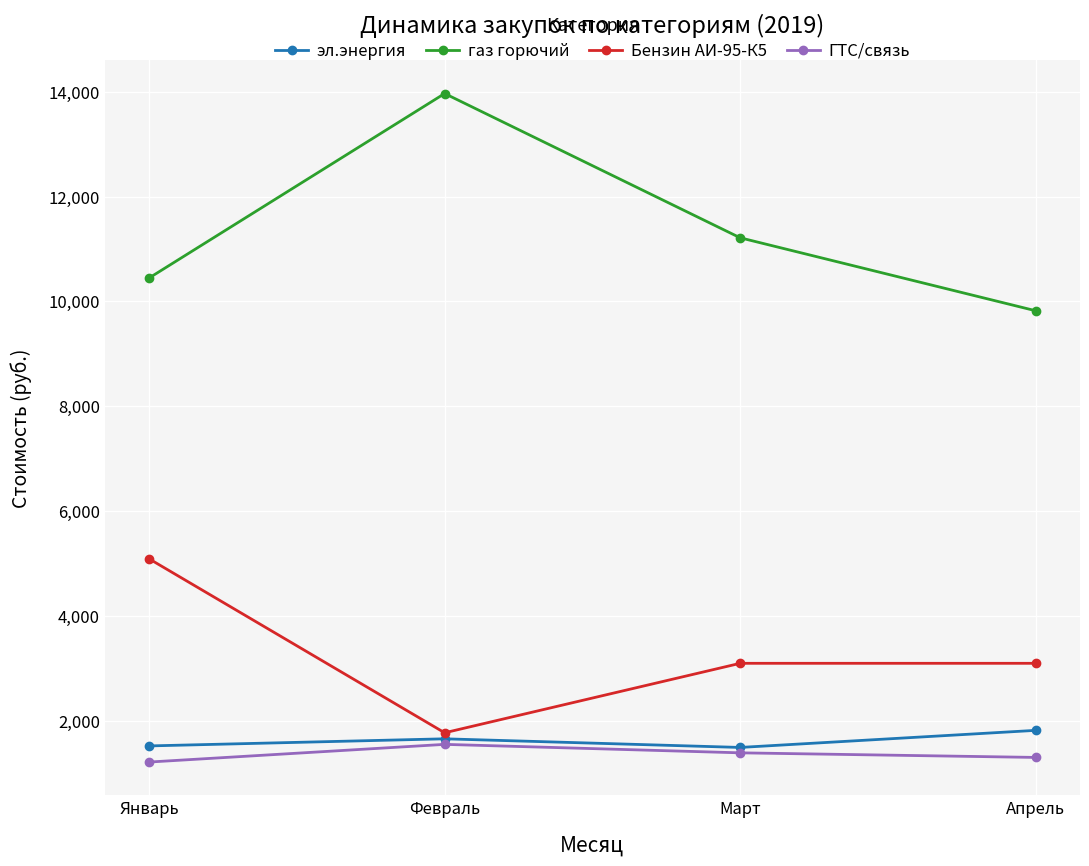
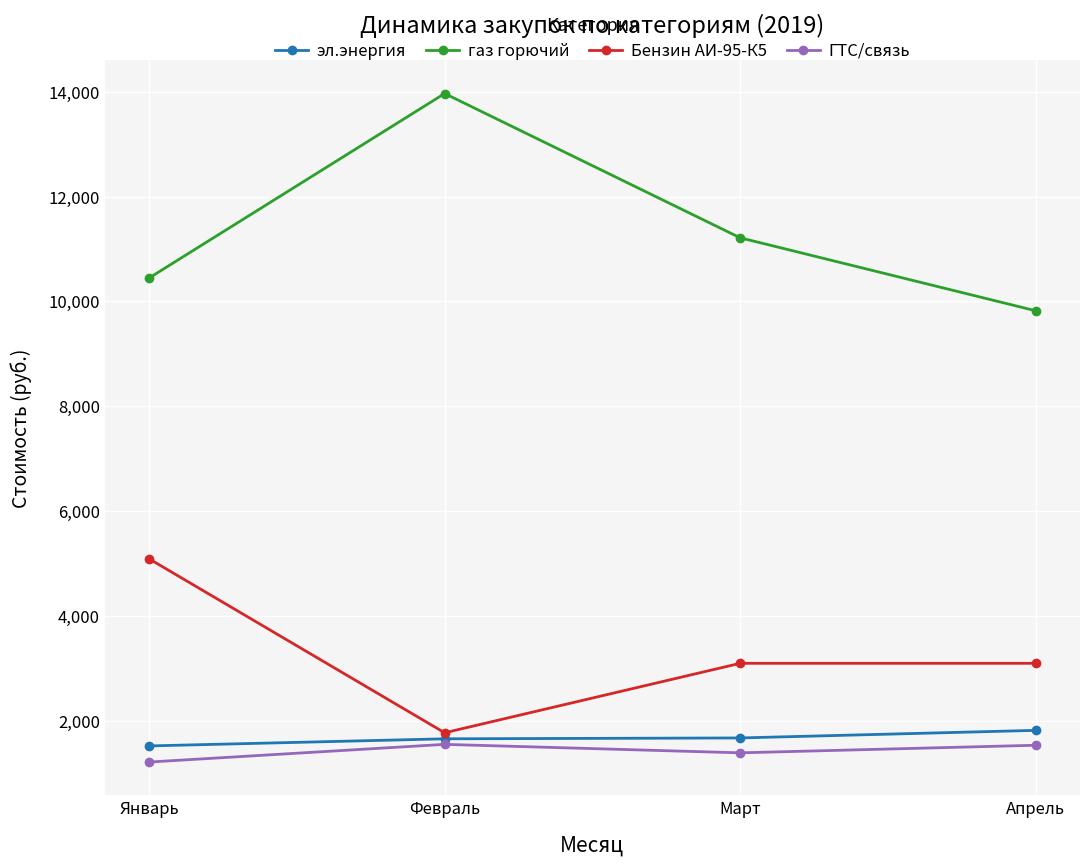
  {
    "эл.энергия": {
      "Январь": "1,500",
      "Февраль": "1,700",
-     "Март": "1,500",
+     "Март": "1,700",
      "Апрель": "1,800"
    },
    "газ горючий": {
      "Январь": "10,400",
      "Февраль": "14,000",
      "Март": "11,200",
      "Апрель": "9,800"
    },
    "Бензин АИ-95-К5": {
      "Январь": "5,100",
      "Февраль": "1,800",
      "Март": "3,100",
      "Апрель": "3,100"
    },
    "ГТС/связь": {
      "Январь": "1,200",
      "Февраль": "1,500",
      "Март": "1,400",
-     "Апрель": "1,300"
+     "Апрель": "1,500"
    }
  }
